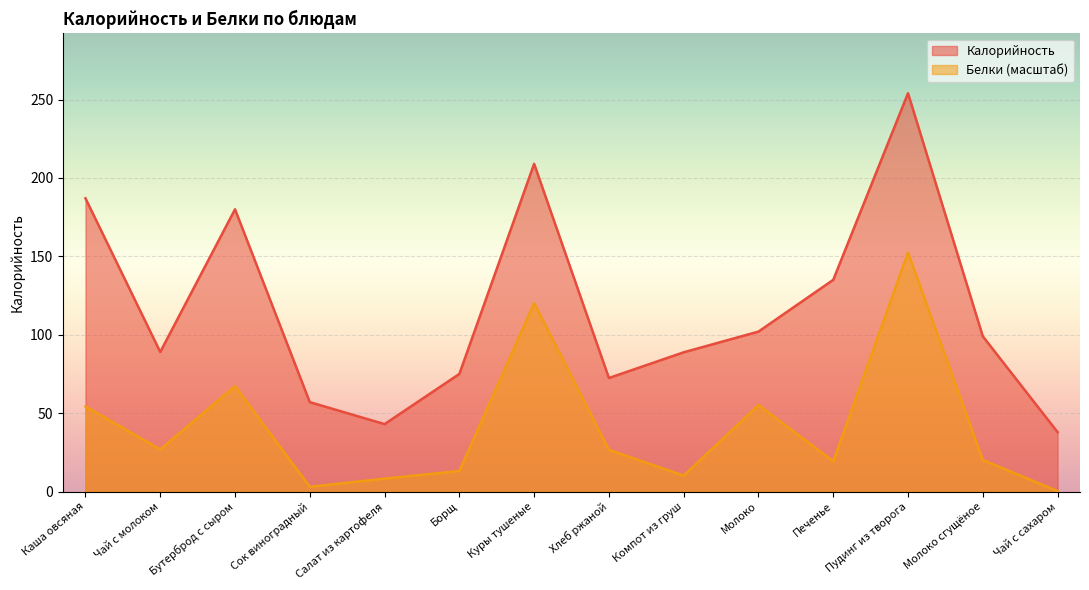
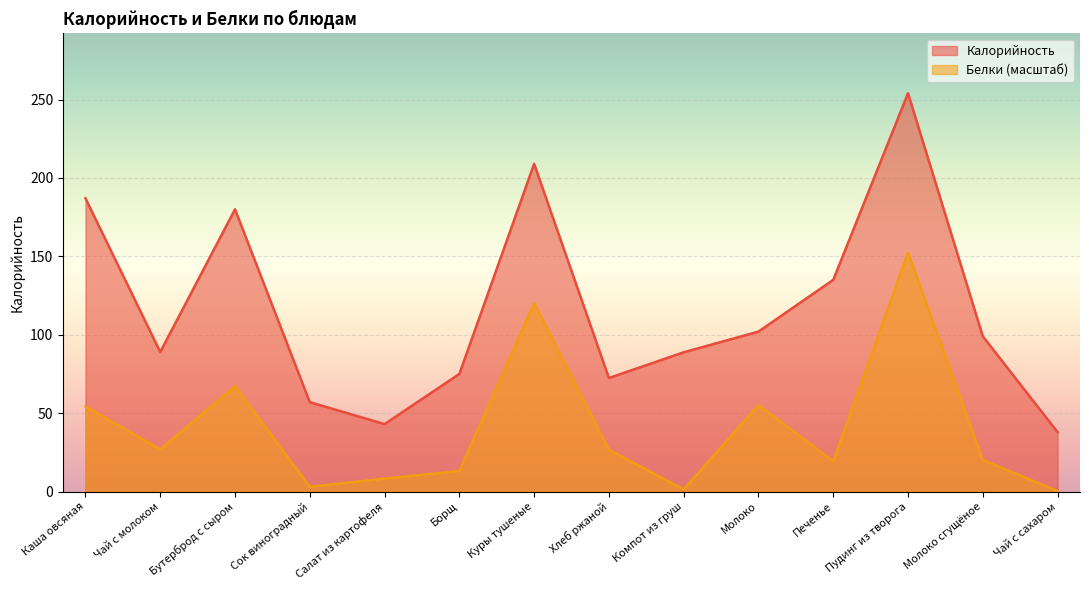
  {
    "Калорийность": {
      "Каша овсяная": 187,
      "Чай с молоком": 89,
      "Бутерброд с сыром": 180,
      "Сок виноградный": 57,
      "Салат из картофеля": 43,
      "Борщ": 75,
      "Куры тушеные": 209,
      "Хлеб ржаной": 72,
      "Компот из груш": 89,
      "Молоко": 102,
      "Печенье": 135,
      "Пудинг из творога": 254,
      "Молоко сгущёное": 99,
      "Чай с сахаром": 38
    },
    "Белки (масштаб)": {
      "Каша овсяная": 54,
      "Чай с молоком": 27,
      "Бутерброд с сыром": 67,
      "Сок виноградный": 3,
      "Салат из картофеля": 8,
      "Борщ": 13,
      "Куры тушеные": 120,
      "Хлеб ржаной": 27,
-     "Компот из груш": 10,
+     "Компот из груш": 1,
      "Молоко": 55,
      "Печенье": 19,
      "Пудинг из творога": 152,
      "Молоко сгущёное": 20,
      "Чай с сахаром": 0
    }
  }
